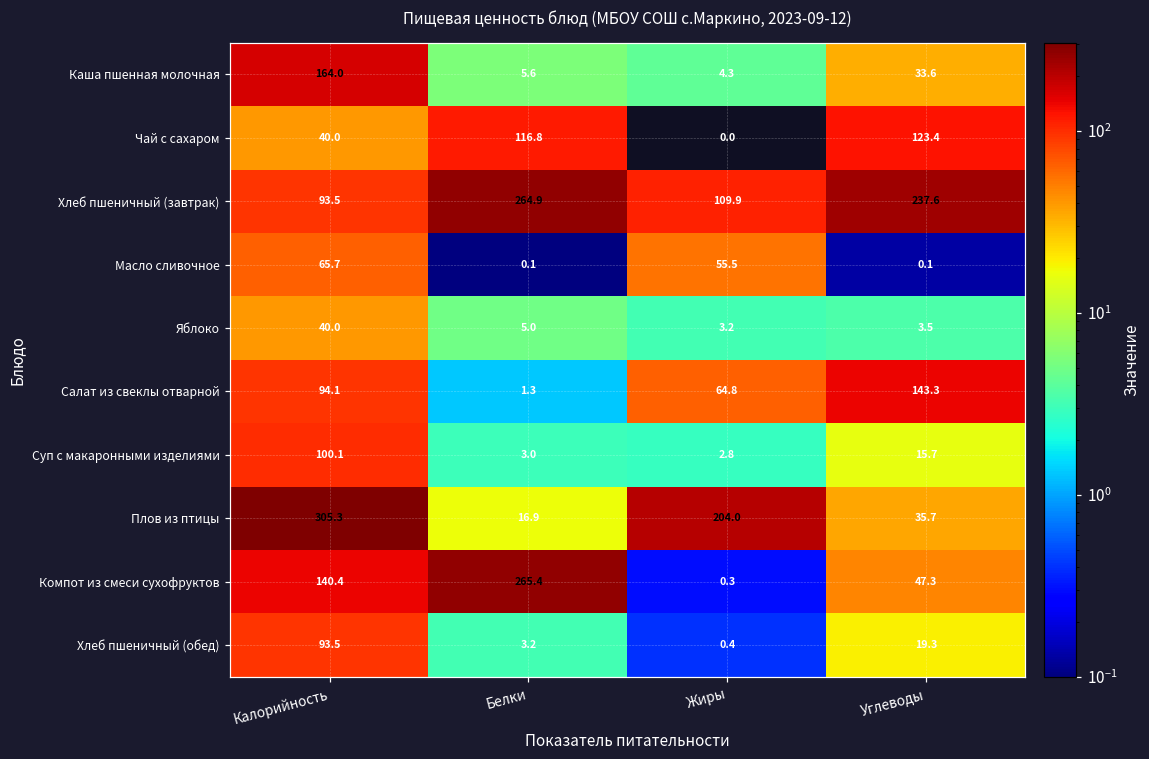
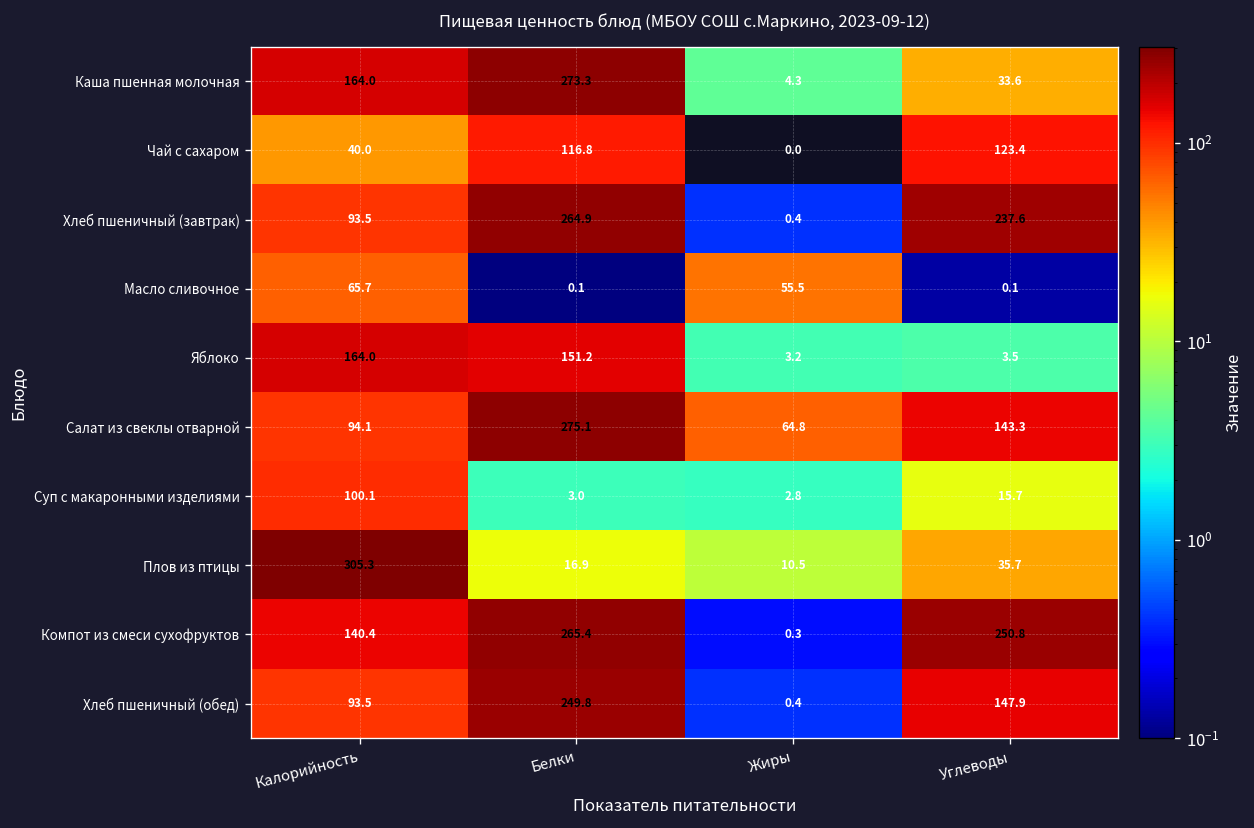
  {
    "Каша пшенная молочная": {
      "Калорийность": 164.0,
-     "Белки": 5.6,
+     "Белки": 273.3,
      "Жиры": 4.3,
      "Углеводы": 33.6
    },
    "Чай с сахаром": {
      "Калорийность": 40.0,
      "Белки": 116.8,
      "Жиры": 0.0,
      "Углеводы": 123.4
    },
    "Хлеб пшеничный (завтрак)": {
      "Калорийность": 93.5,
      "Белки": 264.9,
-     "Жиры": 109.9,
+     "Жиры": 0.4,
      "Углеводы": 237.6
    },
    "Масло сливочное": {
      "Калорийность": 65.7,
      "Белки": 0.1,
      "Жиры": 55.5,
      "Углеводы": 0.1
    },
    "Яблоко": {
-     "Калорийность": 40.0,
-     "Белки": 5.0,
+     "Калорийность": 164.0,
+     "Белки": 151.2,
      "Жиры": 3.2,
      "Углеводы": 3.5
    },
    "Салат из свеклы отварной": {
      "Калорийность": 94.1,
-     "Белки": 1.3,
+     "Белки": 275.1,
      "Жиры": 64.8,
      "Углеводы": 143.3
    },
    "Суп с макаронными изделиями": {
      "Калорийность": 100.1,
      "Белки": 3.0,
      "Жиры": 2.8,
      "Углеводы": 15.7
    },
    "Плов из птицы": {
      "Калорийность": 305.3,
      "Белки": 16.9,
-     "Жиры": 204.0,
+     "Жиры": 10.5,
      "Углеводы": 35.7
    },
    "Компот из смеси сухофруктов": {
      "Калорийность": 140.4,
      "Белки": 265.4,
      "Жиры": 0.3,
-     "Углеводы": 47.3
+     "Углеводы": 250.8
    },
    "Хлеб пшеничный (обед)": {
      "Калорийность": 93.5,
-     "Белки": 3.2,
+     "Белки": 249.8,
      "Жиры": 0.4,
-     "Углеводы": 19.3
+     "Углеводы": 147.9
    }
  }
